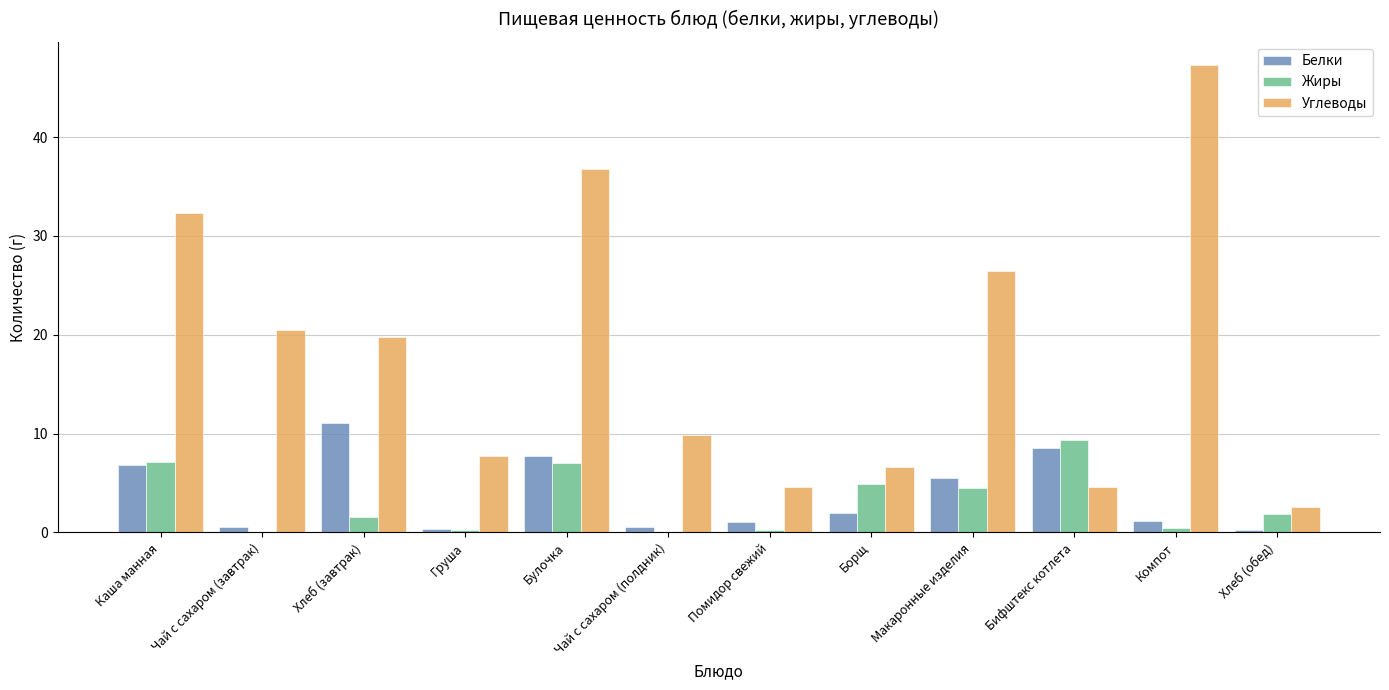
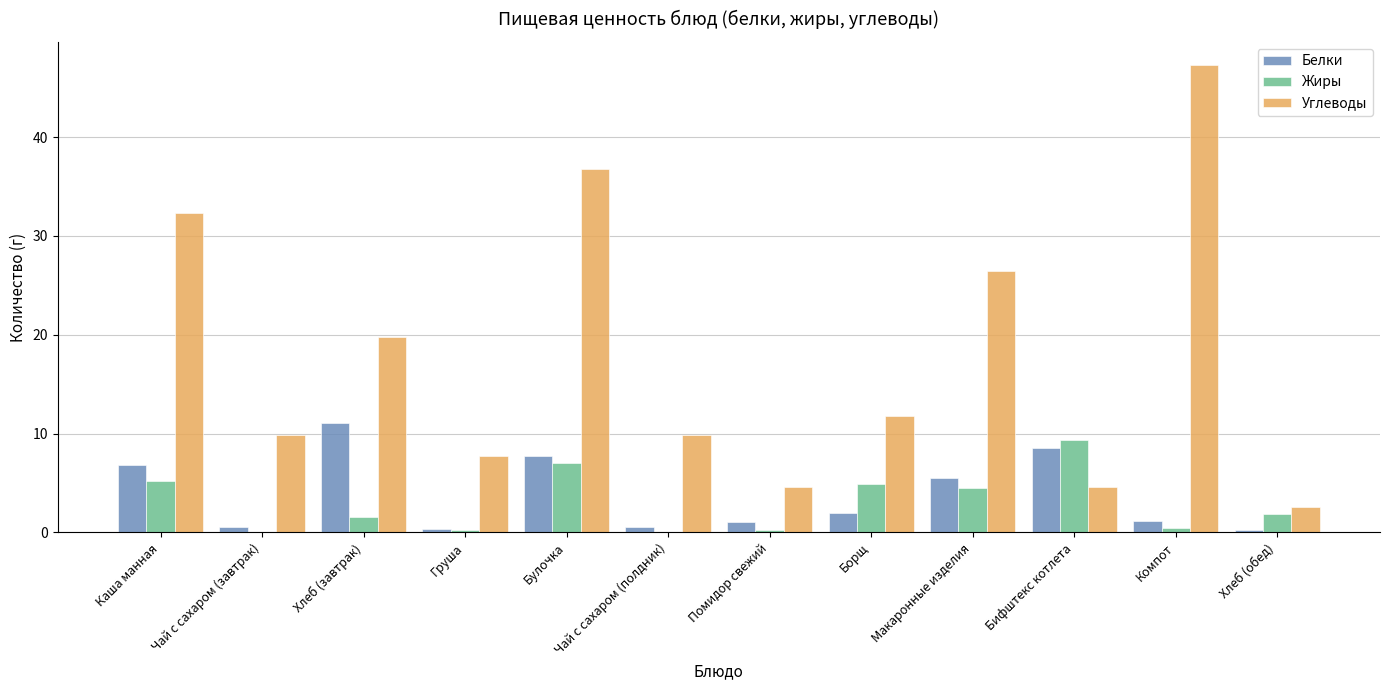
  {
    "Белки": {
      "Каша манная": 7,
      "Чай с сахаром (завтрак)": 1,
      "Хлеб (завтрак)": 11,
      "Груша": 0,
      "Булочка": 8,
      "Чай с сахаром (полдник)": 1,
      "Помидор свежий": 1,
      "Борщ": 2,
      "Макаронные изделия": 6,
      "Бифштекс котлета": 9,
      "Компот": 1,
      "Хлеб (обед)": 0
    },
    "Жиры": {
-     "Каша манная": 7,
+     "Каша манная": 5,
      "Чай с сахаром (завтрак)": 0,
      "Хлеб (завтрак)": 2,
      "Булочка": 7,
      "Чай с сахаром (полдник)": 0,
      "Борщ": 5,
      "Макаронные изделия": 5,
      "Бифштекс котлета": 9,
      "Компот": 0,
      "Хлеб (обед)": 2
    },
    "Углеводы": {
      "Каша манная": 32,
-     "Чай с сахаром (завтрак)": 21,
+     "Чай с сахаром (завтрак)": 10,
      "Хлеб (завтрак)": 20,
      "Груша": 8,
      "Булочка": 37,
      "Чай с сахаром (полдник)": 10,
      "Помидор свежий": 5,
-     "Борщ": 7,
+     "Борщ": 12,
      "Макаронные изделия": 26,
      "Бифштекс котлета": 5,
      "Компот": 47,
      "Хлеб (обед)": 3
    }
  }
